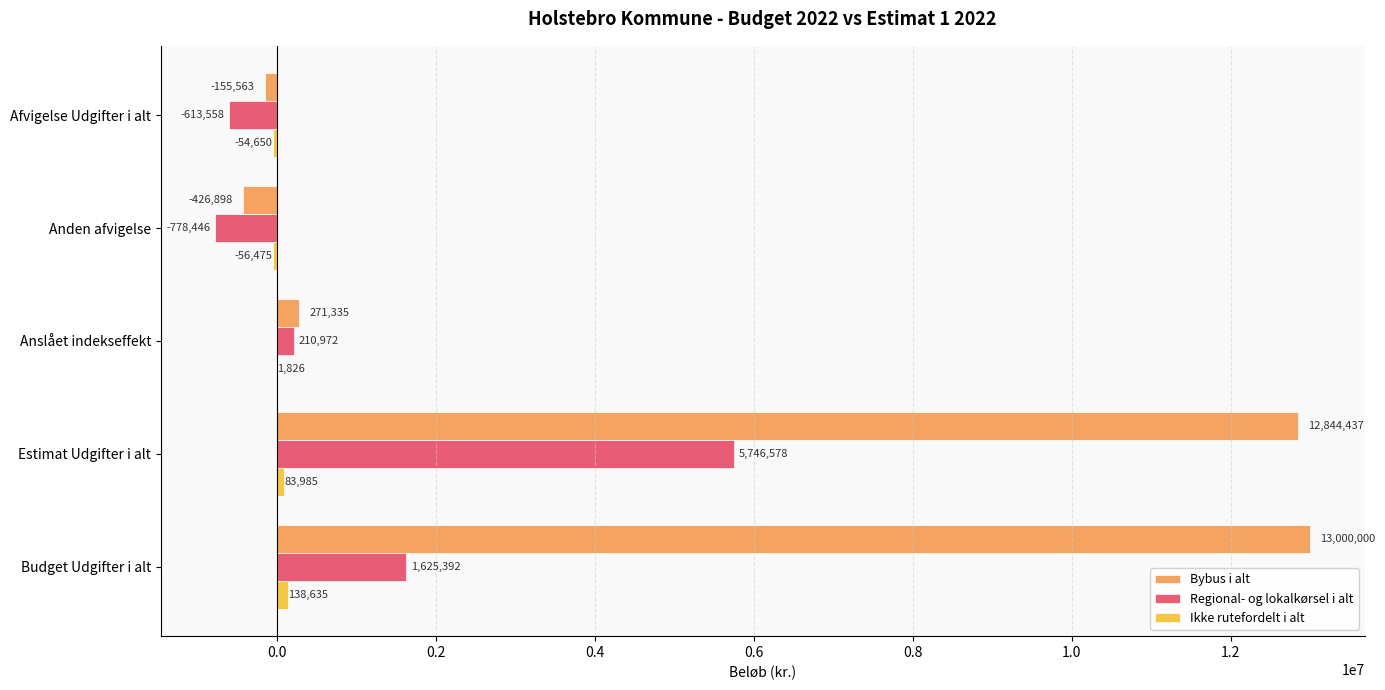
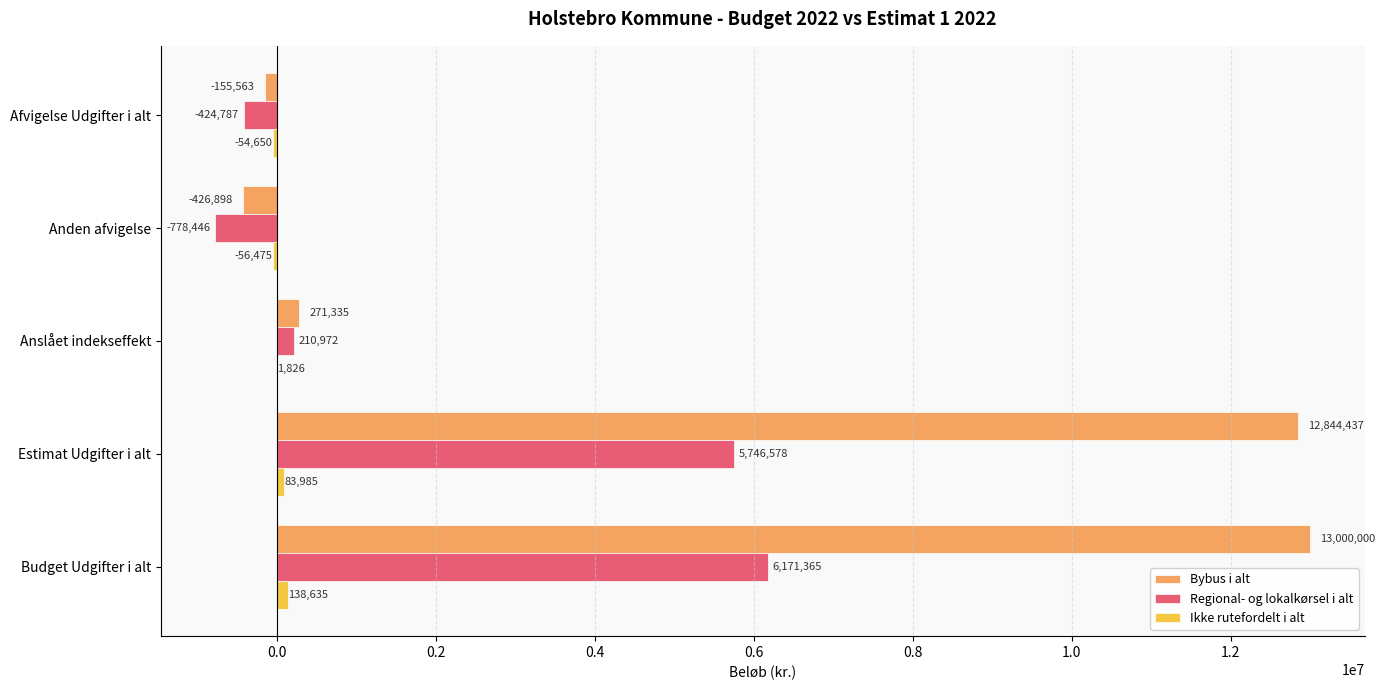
  {
    "Regional- og lokalkørsel i alt": {
-     "Afvigelse Udgifter i alt": "-613,558",
+     "Afvigelse Udgifter i alt": "-424,787",
      "Anden afvigelse": "-778,446",
      "Anslået indekseffekt": "210,972",
      "Estimat Udgifter i alt": "5,746,578",
-     "Budget Udgifter i alt": "1,625,392"
+     "Budget Udgifter i alt": "6,171,365"
    }
  }
